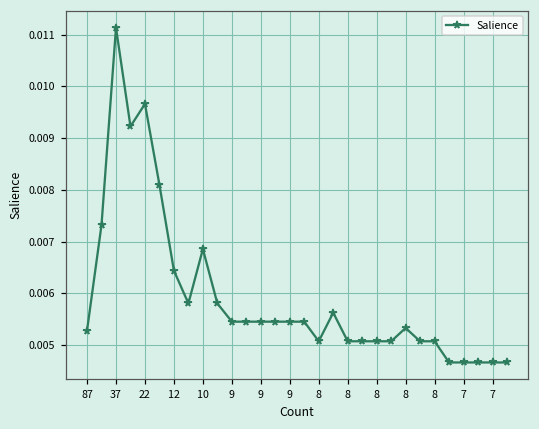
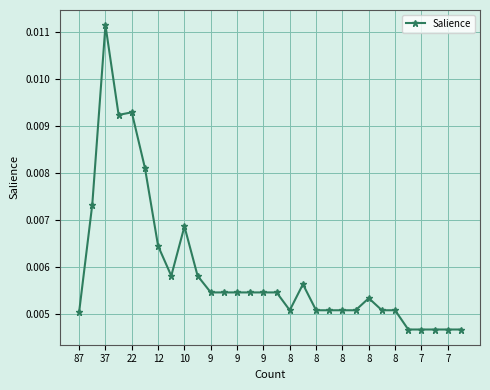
  {
-   "87": 0.0053,
+   "87": 0.0050,
    "37": 0.0111,
-   "22": 0.0097,
+   "22": 0.0093,
    "12": 0.0064,
    "10": 0.0069
  }
